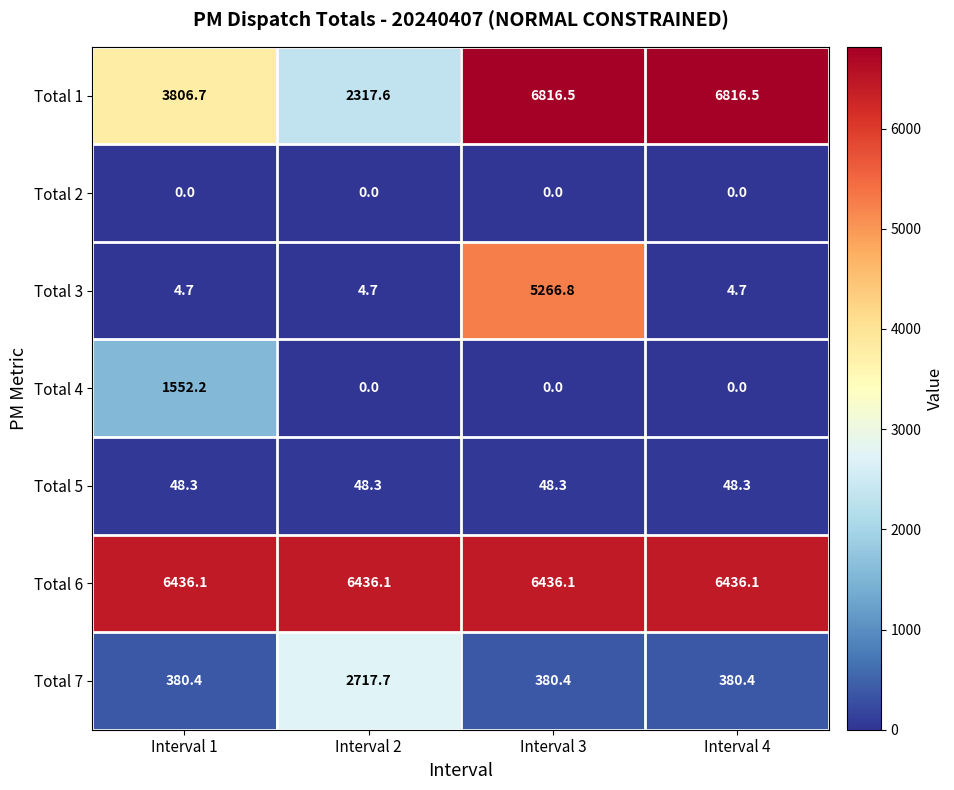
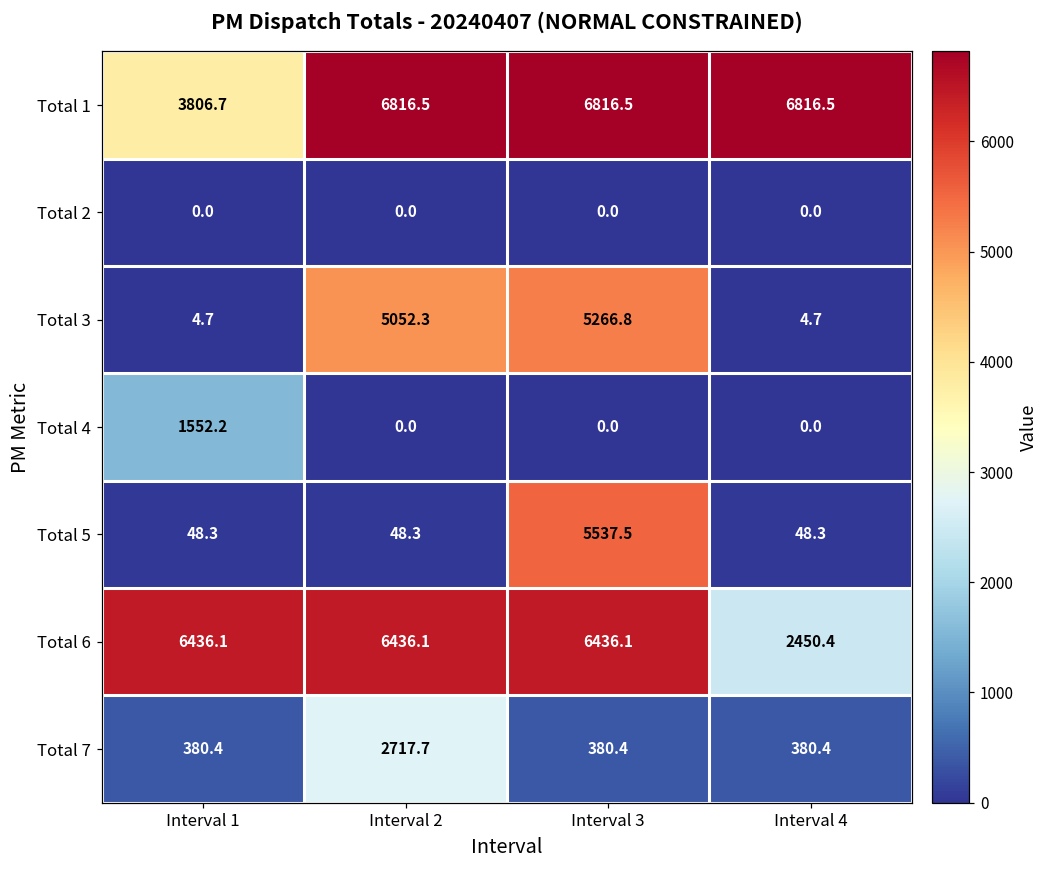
  {
    "Total 1": {
      "Interval 1": 3806.7,
-     "Interval 2": 2317.6,
+     "Interval 2": 6816.5,
      "Interval 3": 6816.5,
      "Interval 4": 6816.5
    },
    "Total 2": {
      "Interval 1": 0.0,
      "Interval 2": 0.0,
      "Interval 3": 0.0,
      "Interval 4": 0.0
    },
    "Total 3": {
      "Interval 1": 4.7,
-     "Interval 2": 4.7,
+     "Interval 2": 5052.3,
      "Interval 3": 5266.8,
      "Interval 4": 4.7
    },
    "Total 4": {
      "Interval 1": 1552.2,
      "Interval 2": 0.0,
      "Interval 3": 0.0,
      "Interval 4": 0.0
    },
    "Total 5": {
      "Interval 1": 48.3,
      "Interval 2": 48.3,
-     "Interval 3": 48.3,
+     "Interval 3": 5537.5,
      "Interval 4": 48.3
    },
    "Total 6": {
      "Interval 1": 6436.1,
      "Interval 2": 6436.1,
      "Interval 3": 6436.1,
-     "Interval 4": 6436.1
+     "Interval 4": 2450.4
    },
    "Total 7": {
      "Interval 1": 380.4,
      "Interval 2": 2717.7,
      "Interval 3": 380.4,
      "Interval 4": 380.4
    }
  }
